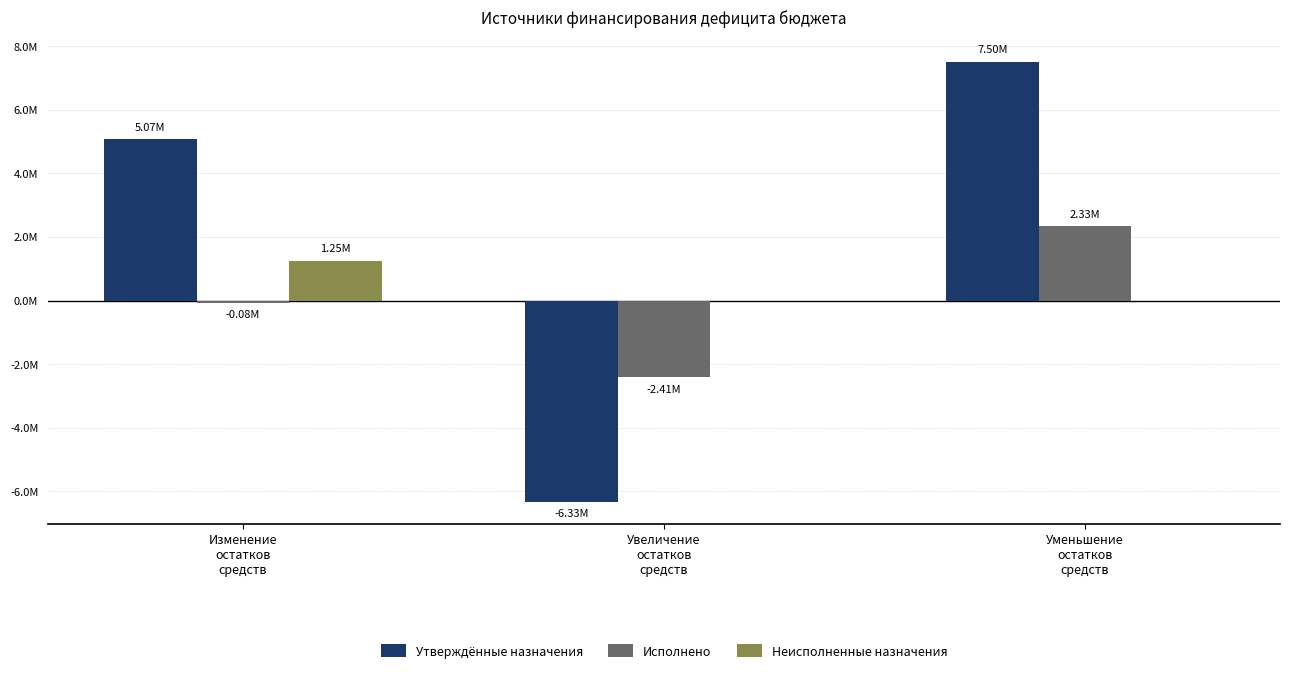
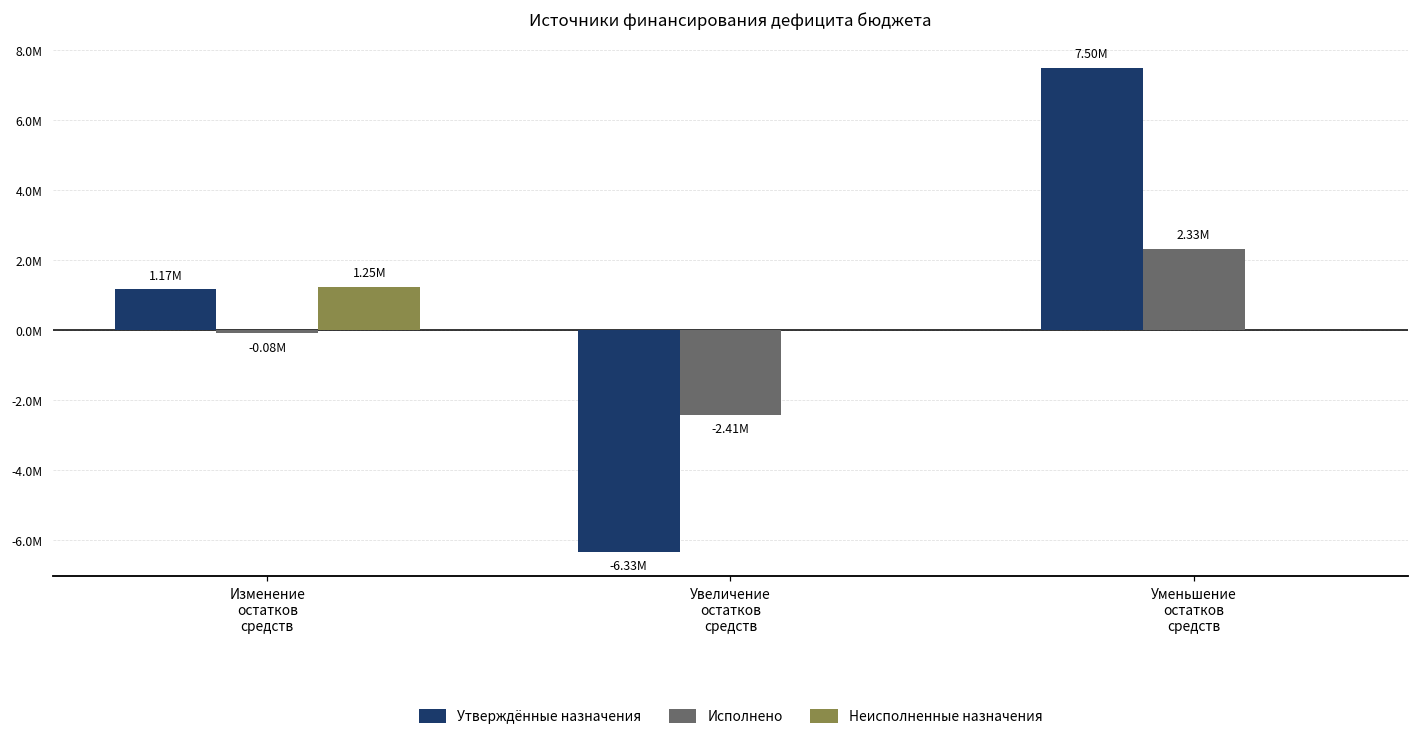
  {
    "Утверждённые назначения": {
-     "Изменение остатков средств": "5.07M",
+     "Изменение остатков средств": "1.17M",
      "Увеличение остатков средств": "-6.33M",
      "Уменьшение остатков средств": "7.50M"
    }
  }
